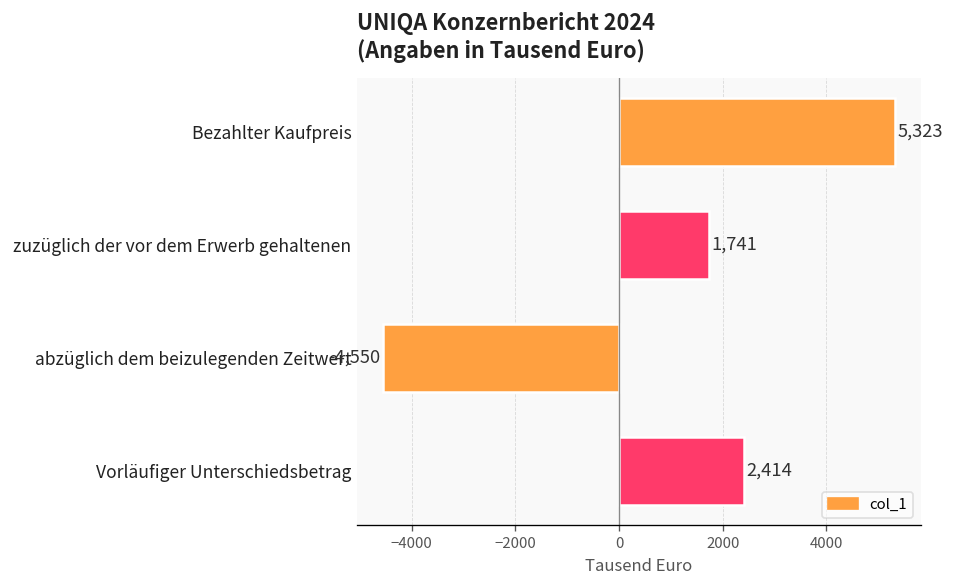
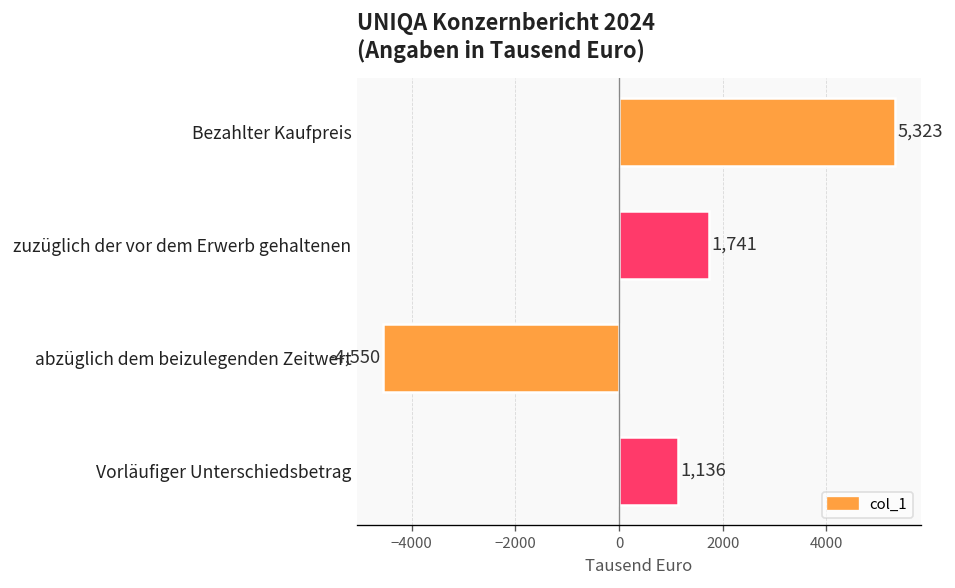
  {
    "Bezahlter Kaufpreis": "5,323",
    "zuzüglich der vor dem Erwerb gehaltenen": "1,741",
    "abzüglich dem beizulegenden Zeitwert": "-4,550",
-   "Vorläufiger Unterschiedsbetrag": "2,414"
+   "Vorläufiger Unterschiedsbetrag": "1,136"
  }
